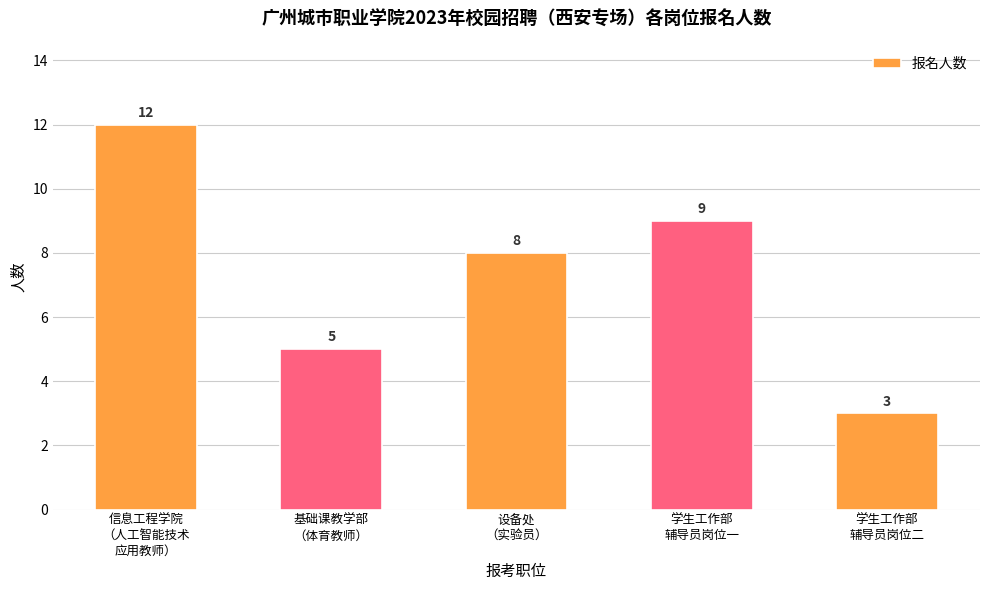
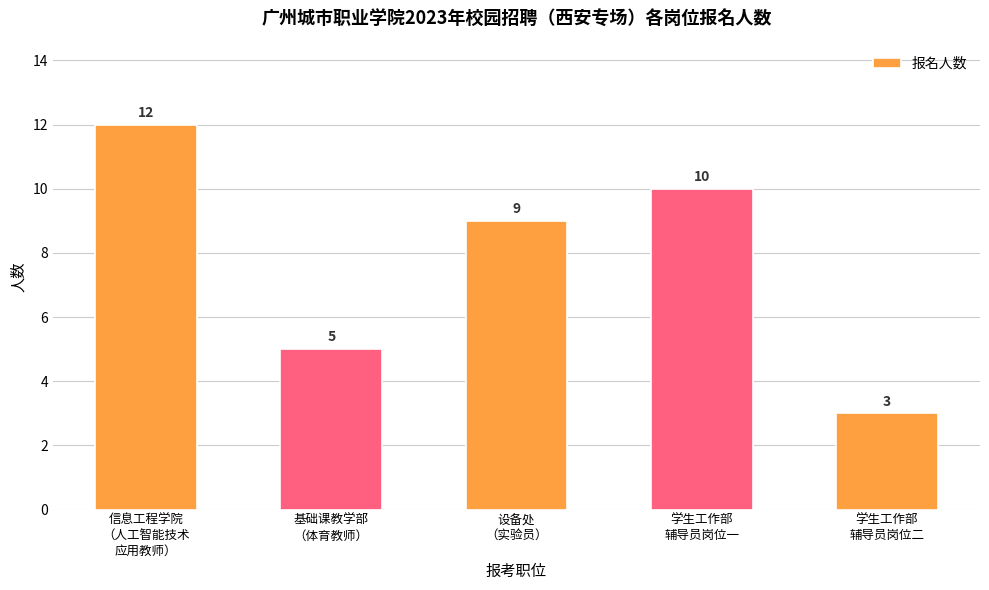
  {
    "信息工程学院 （人工智能技术 应用教师）": 12,
    "基础课教学部 （体育教师）": 5,
-   "设备处 （实验员）": 8,
-   "学生工作部 辅导员岗位一": 9,
+   "设备处 （实验员）": 9,
+   "学生工作部 辅导员岗位一": 10,
    "学生工作部 辅导员岗位二": 3
  }
